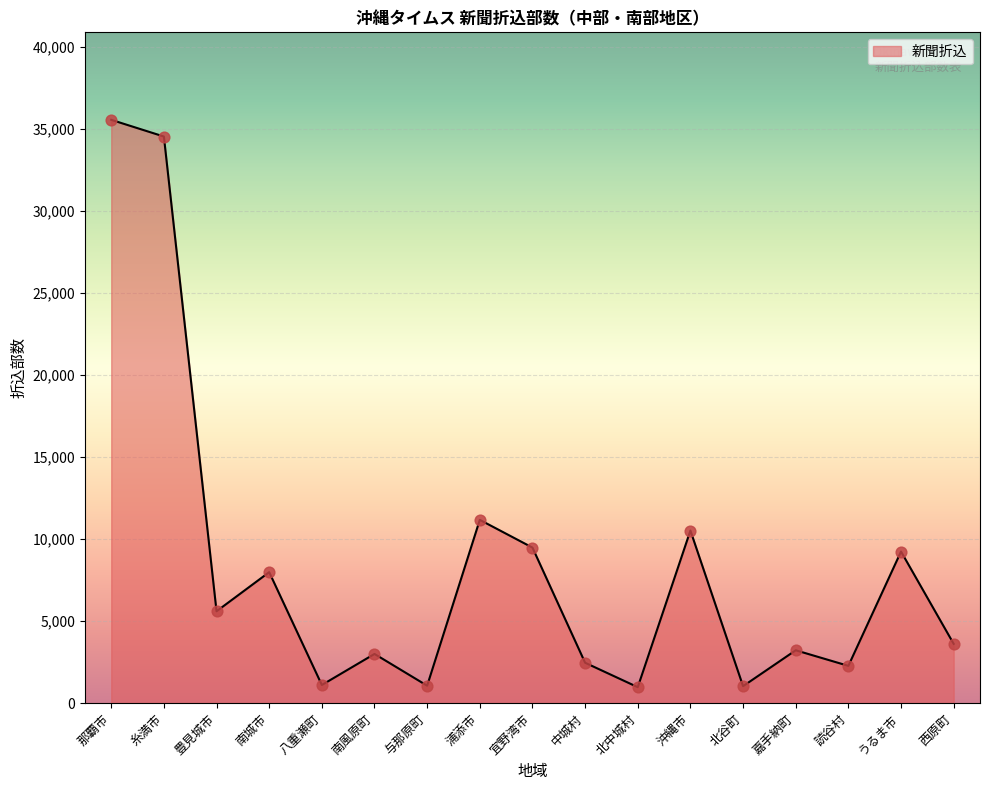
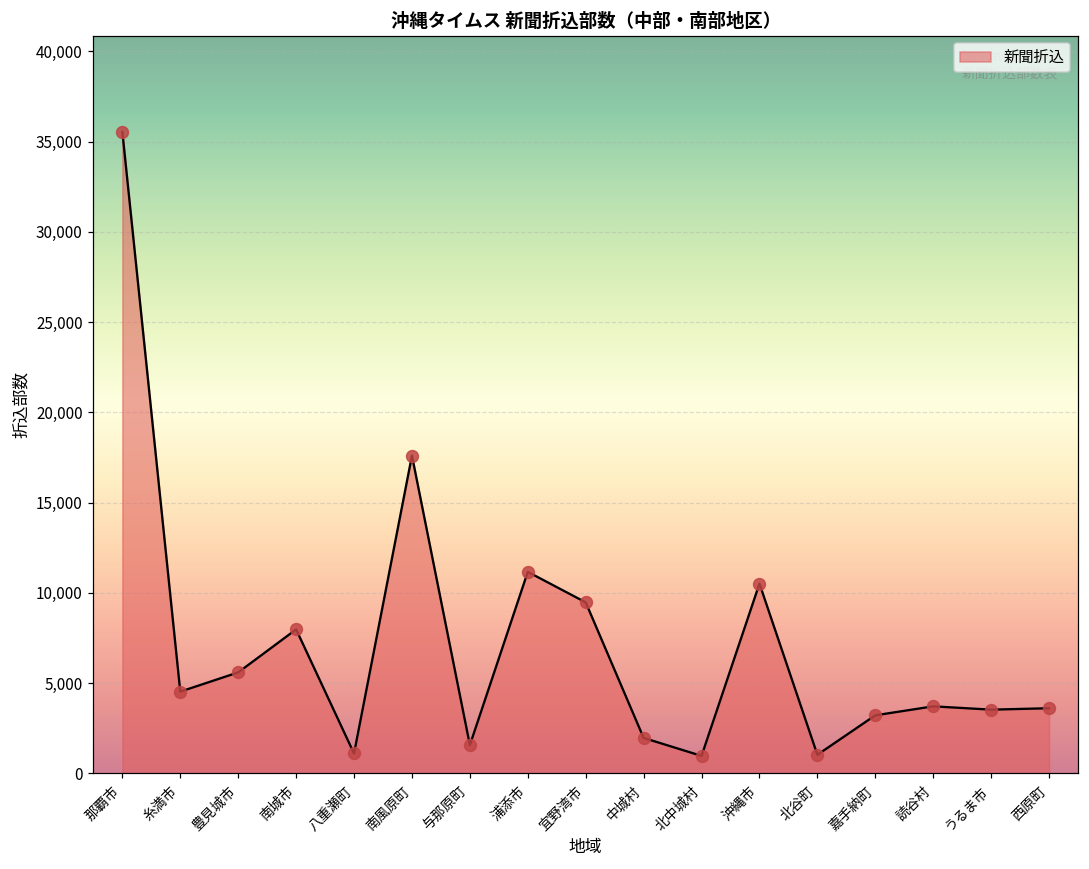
  {
    "那覇市": "35,500",
-   "糸満市": "34,500",
+   "糸満市": "4,500",
    "豊見城市": "5,600",
    "南城市": "8,000",
    "八重瀬町": "1,100",
-   "南風原町": "3,000",
-   "与那原町": "1,100",
+   "南風原町": "17,600",
+   "与那原町": "1,600",
    "浦添市": "11,200",
    "宜野湾市": "9,500",
-   "中城村": "2,500",
+   "中城村": "2,000",
    "北中城村": "1,000",
    "沖縄市": "10,500",
    "北谷町": "1,000",
    "嘉手納町": "3,200",
-   "読谷村": "2,300",
-   "うるま市": "9,200",
+   "読谷村": "3,700",
+   "うるま市": "3,500",
    "西原町": "3,600"
  }
